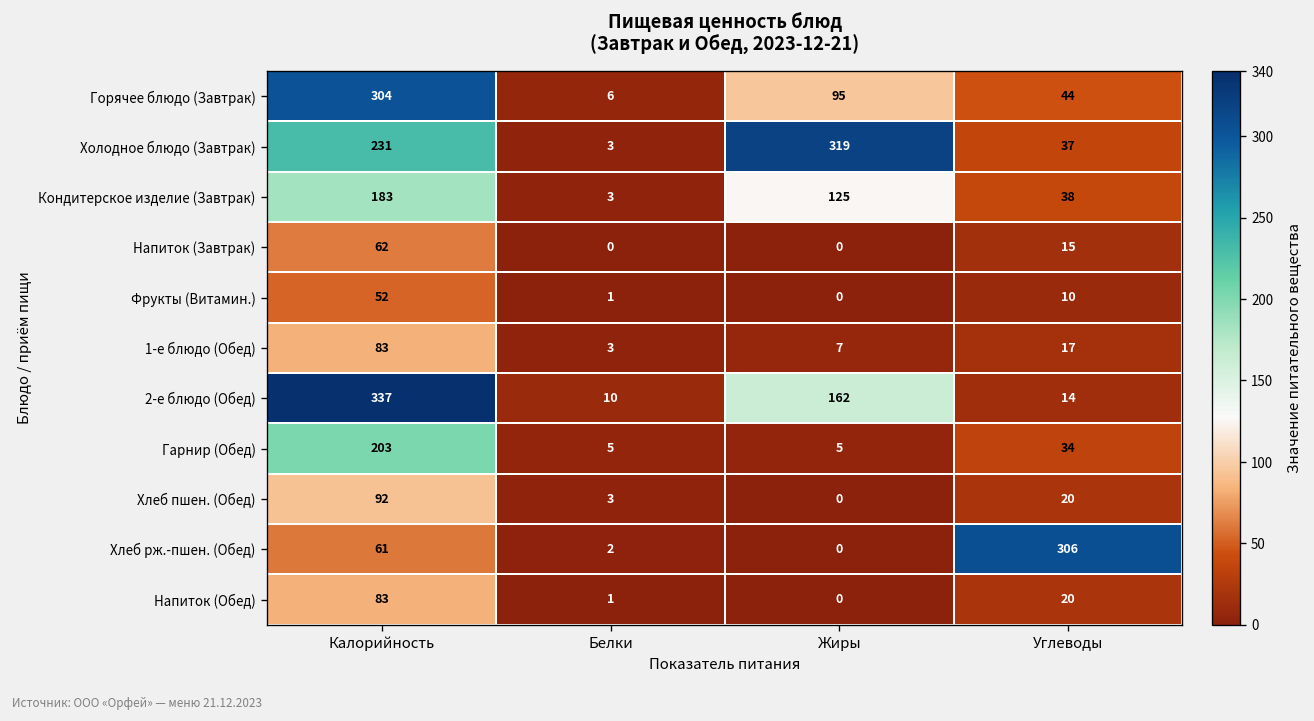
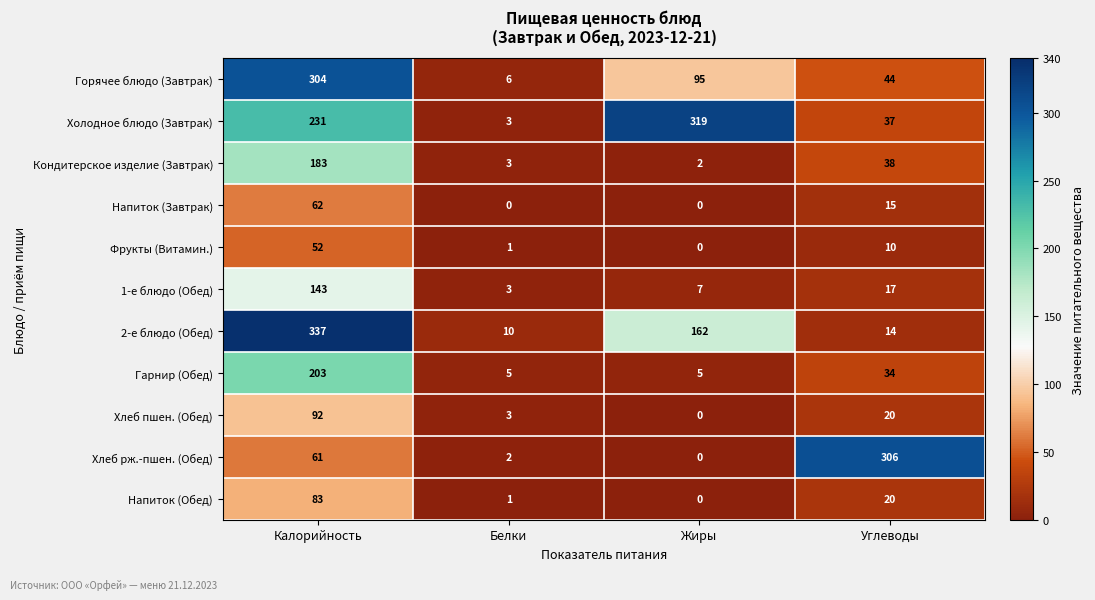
  {
    "Горячее блюдо (Завтрак)": {
      "Калорийность": 304,
      "Белки": 6,
      "Жиры": 95,
      "Углеводы": 44
    },
    "Холодное блюдо (Завтрак)": {
      "Калорийность": 231,
      "Белки": 3,
      "Жиры": 319,
      "Углеводы": 37
    },
    "Кондитерское изделие (Завтрак)": {
      "Калорийность": 183,
      "Белки": 3,
-     "Жиры": 125,
+     "Жиры": 2,
      "Углеводы": 38
    },
    "Напиток (Завтрак)": {
      "Калорийность": 62,
      "Белки": 0,
      "Жиры": 0,
      "Углеводы": 15
    },
    "Фрукты (Витамин.)": {
      "Калорийность": 52,
      "Белки": 1,
      "Жиры": 0,
      "Углеводы": 10
    },
    "1-е блюдо (Обед)": {
-     "Калорийность": 83,
+     "Калорийность": 143,
      "Белки": 3,
      "Жиры": 7,
      "Углеводы": 17
    },
    "2-е блюдо (Обед)": {
      "Калорийность": 337,
      "Белки": 10,
      "Жиры": 162,
      "Углеводы": 14
    },
    "Гарнир (Обед)": {
      "Калорийность": 203,
      "Белки": 5,
      "Жиры": 5,
      "Углеводы": 34
    },
    "Хлеб пшен. (Обед)": {
      "Калорийность": 92,
      "Белки": 3,
      "Жиры": 0,
      "Углеводы": 20
    },
    "Хлеб рж.-пшен. (Обед)": {
      "Калорийность": 61,
      "Белки": 2,
      "Жиры": 0,
      "Углеводы": 306
    },
    "Напиток (Обед)": {
      "Калорийность": 83,
      "Белки": 1,
      "Жиры": 0,
      "Углеводы": 20
    }
  }
